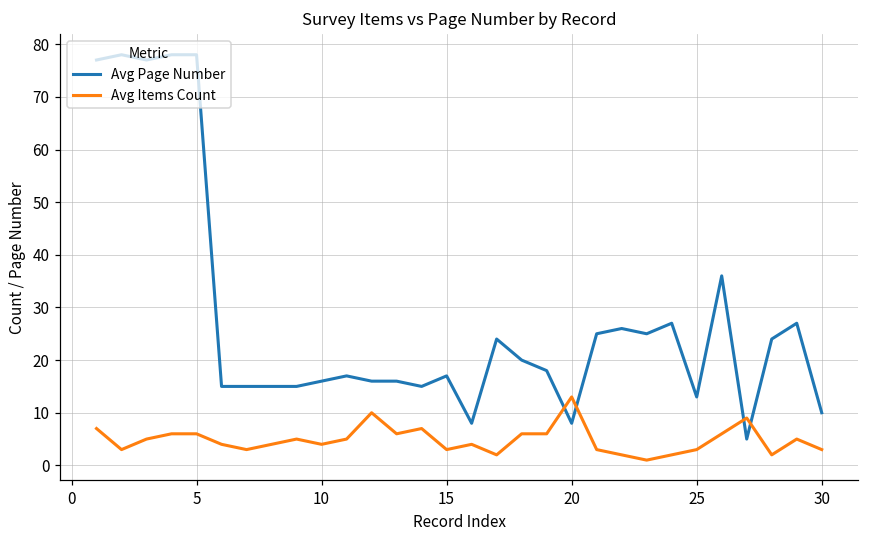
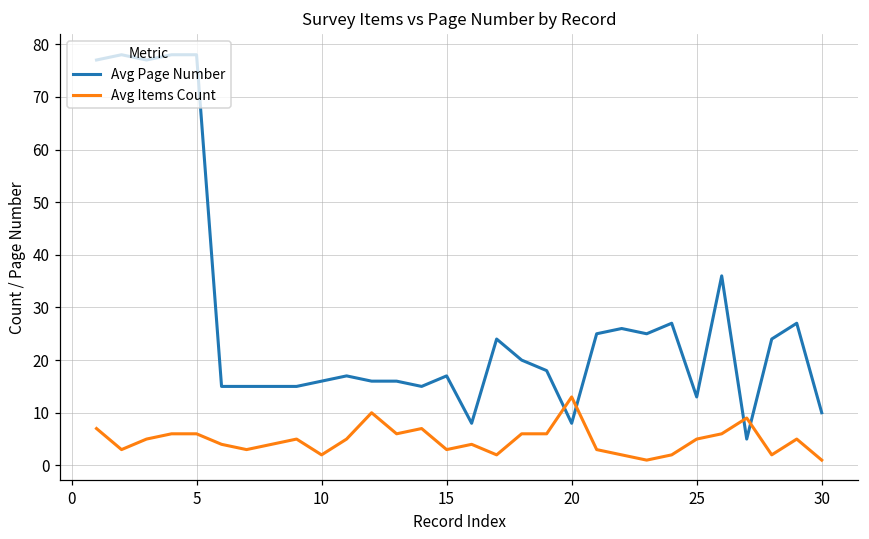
  {
    "Avg Page Number": {
      "10": 16,
      "15": 17,
      "20": 8,
      "25": 13,
      "30": 10
    },
    "Avg Items Count": {
      "5": 6,
-     "10": 4,
+     "10": 2,
      "15": 3,
      "20": 13,
-     "25": 3,
-     "30": 3
+     "25": 5,
+     "30": 1
    }
  }
